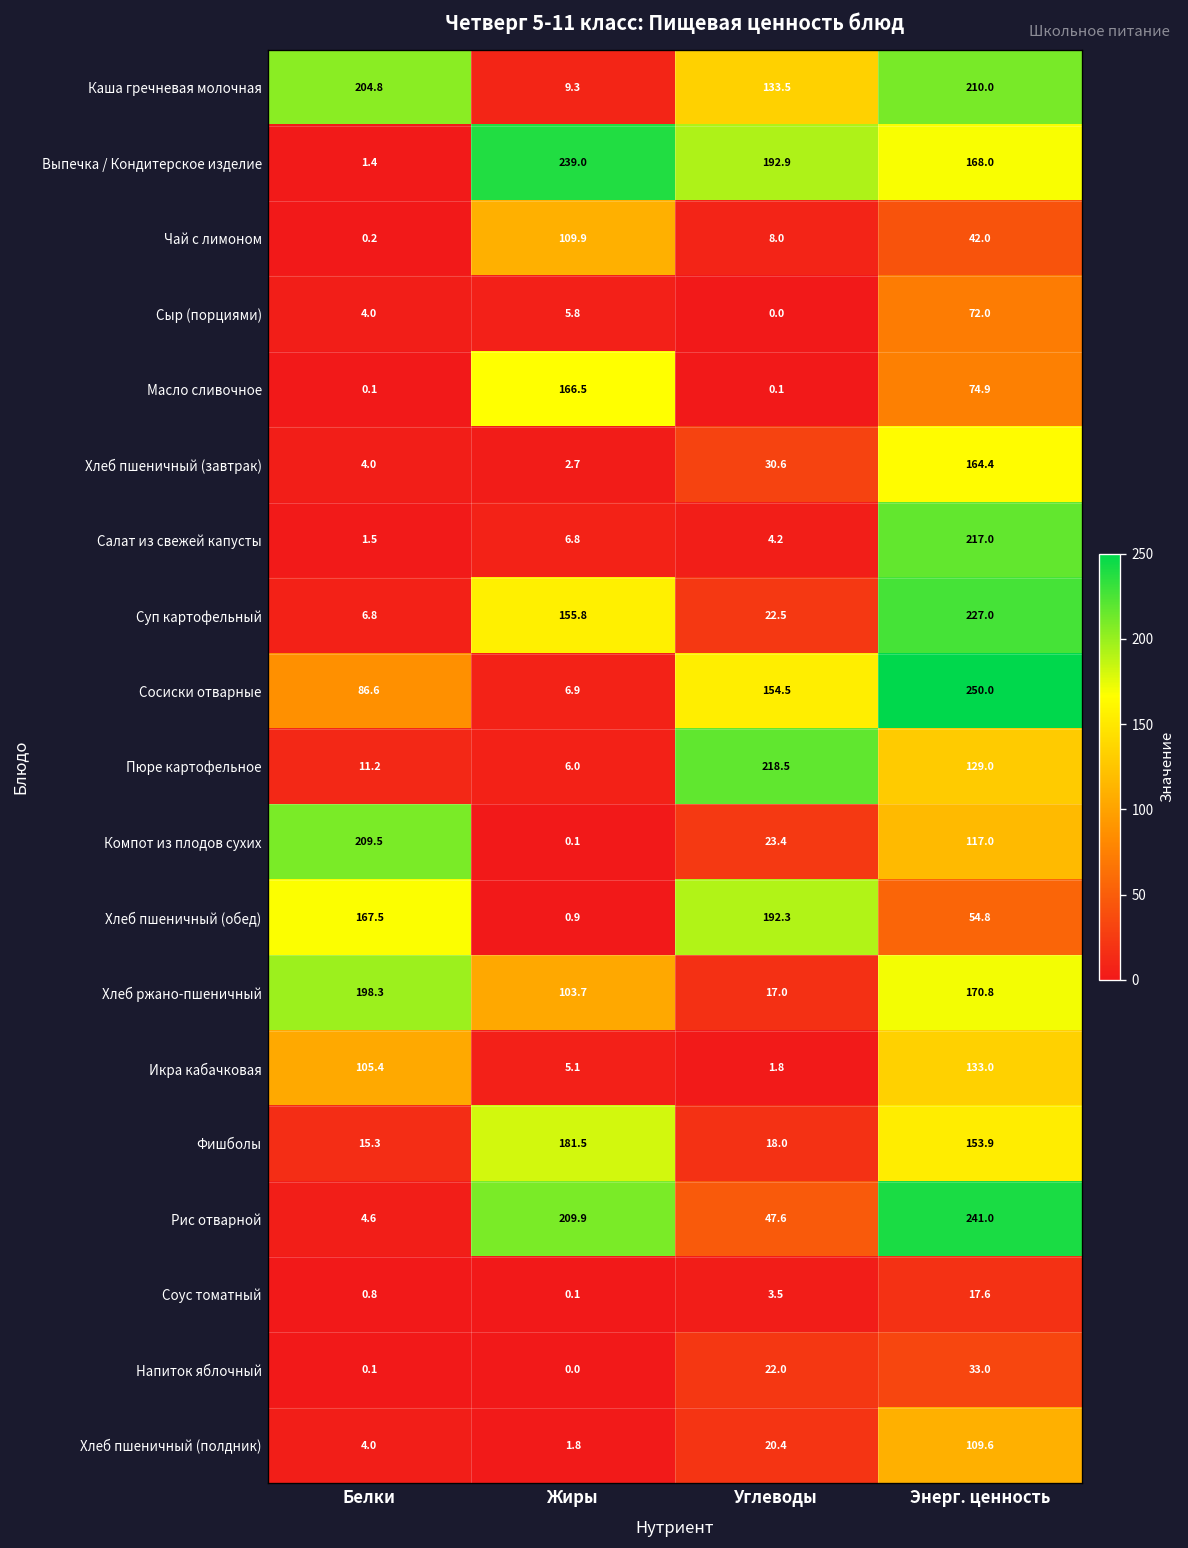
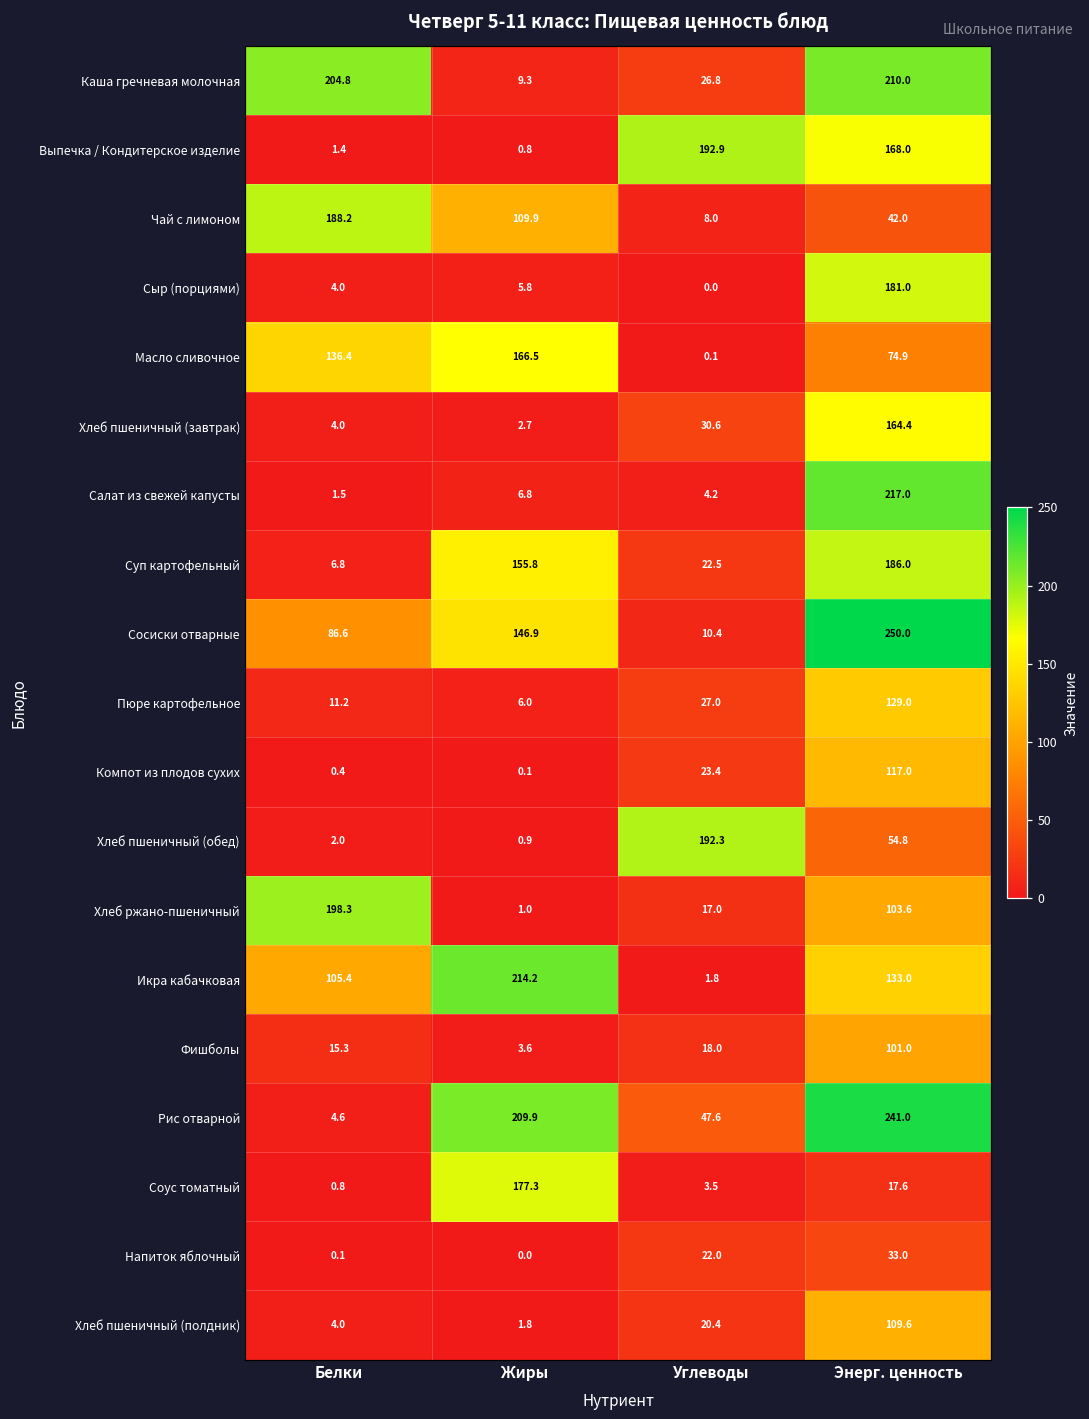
  {
    "Каша гречневая молочная": {
      "Белки": 204.8,
      "Жиры": 9.3,
-     "Углеводы": 133.5,
+     "Углеводы": 26.8,
      "Энерг. ценность": 210.0
    },
    "Выпечка / Кондитерское изделие": {
      "Белки": 1.4,
-     "Жиры": 239.0,
+     "Жиры": 0.8,
      "Углеводы": 192.9,
      "Энерг. ценность": 168.0
    },
    "Чай с лимоном": {
-     "Белки": 0.2,
+     "Белки": 188.2,
      "Жиры": 109.9,
      "Углеводы": 8.0,
      "Энерг. ценность": 42.0
    },
    "Сыр (порциями)": {
      "Белки": 4.0,
      "Жиры": 5.8,
      "Углеводы": 0.0,
-     "Энерг. ценность": 72.0
+     "Энерг. ценность": 181.0
    },
    "Масло сливочное": {
-     "Белки": 0.1,
+     "Белки": 136.4,
      "Жиры": 166.5,
      "Углеводы": 0.1,
      "Энерг. ценность": 74.9
    },
    "Хлеб пшеничный (завтрак)": {
      "Белки": 4.0,
      "Жиры": 2.7,
      "Углеводы": 30.6,
      "Энерг. ценность": 164.4
    },
    "Салат из свежей капусты": {
      "Белки": 1.5,
      "Жиры": 6.8,
      "Углеводы": 4.2,
      "Энерг. ценность": 217.0
    },
    "Суп картофельный": {
      "Белки": 6.8,
      "Жиры": 155.8,
      "Углеводы": 22.5,
-     "Энерг. ценность": 227.0
+     "Энерг. ценность": 186.0
    },
    "Сосиски отварные": {
      "Белки": 86.6,
-     "Жиры": 6.9,
-     "Углеводы": 154.5,
+     "Жиры": 146.9,
+     "Углеводы": 10.4,
      "Энерг. ценность": 250.0
    },
    "Пюре картофельное": {
      "Белки": 11.2,
      "Жиры": 6.0,
-     "Углеводы": 218.5,
+     "Углеводы": 27.0,
      "Энерг. ценность": 129.0
    },
    "Компот из плодов сухих": {
-     "Белки": 209.5,
+     "Белки": 0.4,
      "Жиры": 0.1,
      "Углеводы": 23.4,
      "Энерг. ценность": 117.0
    },
    "Хлеб пшеничный (обед)": {
-     "Белки": 167.5,
+     "Белки": 2.0,
      "Жиры": 0.9,
      "Углеводы": 192.3,
      "Энерг. ценность": 54.8
    },
    "Хлеб ржано-пшеничный": {
      "Белки": 198.3,
-     "Жиры": 103.7,
+     "Жиры": 1.0,
      "Углеводы": 17.0,
-     "Энерг. ценность": 170.8
+     "Энерг. ценность": 103.6
    },
    "Икра кабачковая": {
      "Белки": 105.4,
-     "Жиры": 5.1,
+     "Жиры": 214.2,
      "Углеводы": 1.8,
      "Энерг. ценность": 133.0
    },
    "Фишболы": {
      "Белки": 15.3,
-     "Жиры": 181.5,
+     "Жиры": 3.6,
      "Углеводы": 18.0,
-     "Энерг. ценность": 153.9
+     "Энерг. ценность": 101.0
    },
    "Рис отварной": {
      "Белки": 4.6,
      "Жиры": 209.9,
      "Углеводы": 47.6,
      "Энерг. ценность": 241.0
    },
    "Соус томатный": {
      "Белки": 0.8,
-     "Жиры": 0.1,
+     "Жиры": 177.3,
      "Углеводы": 3.5,
      "Энерг. ценность": 17.6
    },
    "Напиток яблочный": {
      "Белки": 0.1,
      "Жиры": 0.0,
      "Углеводы": 22.0,
      "Энерг. ценность": 33.0
    },
    "Хлеб пшеничный (полдник)": {
      "Белки": 4.0,
      "Жиры": 1.8,
      "Углеводы": 20.4,
      "Энерг. ценность": 109.6
    }
  }
